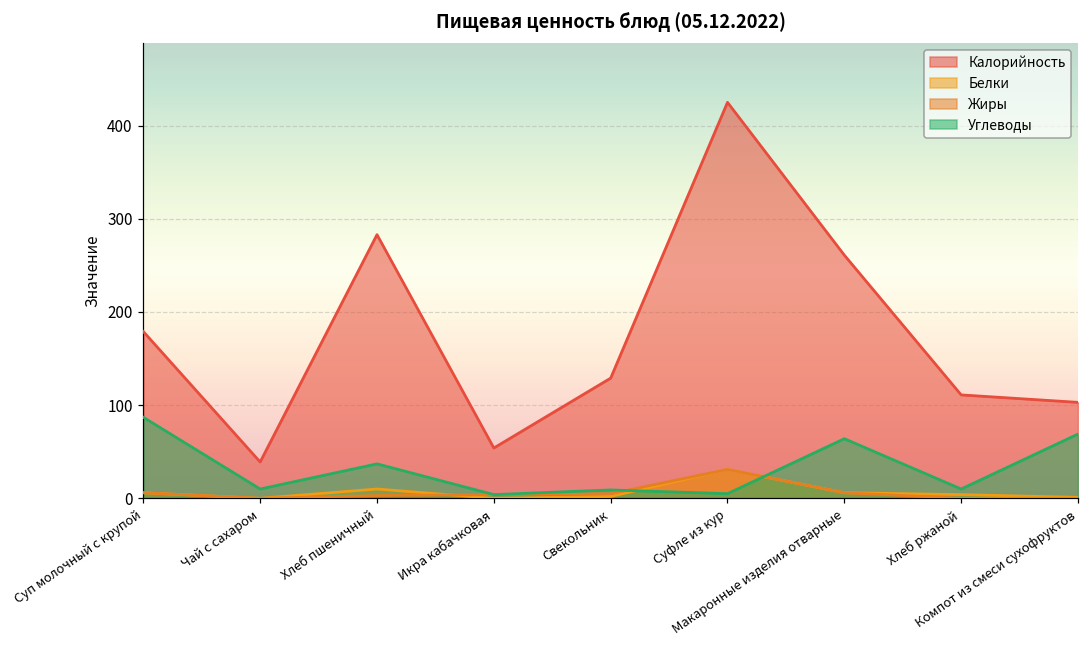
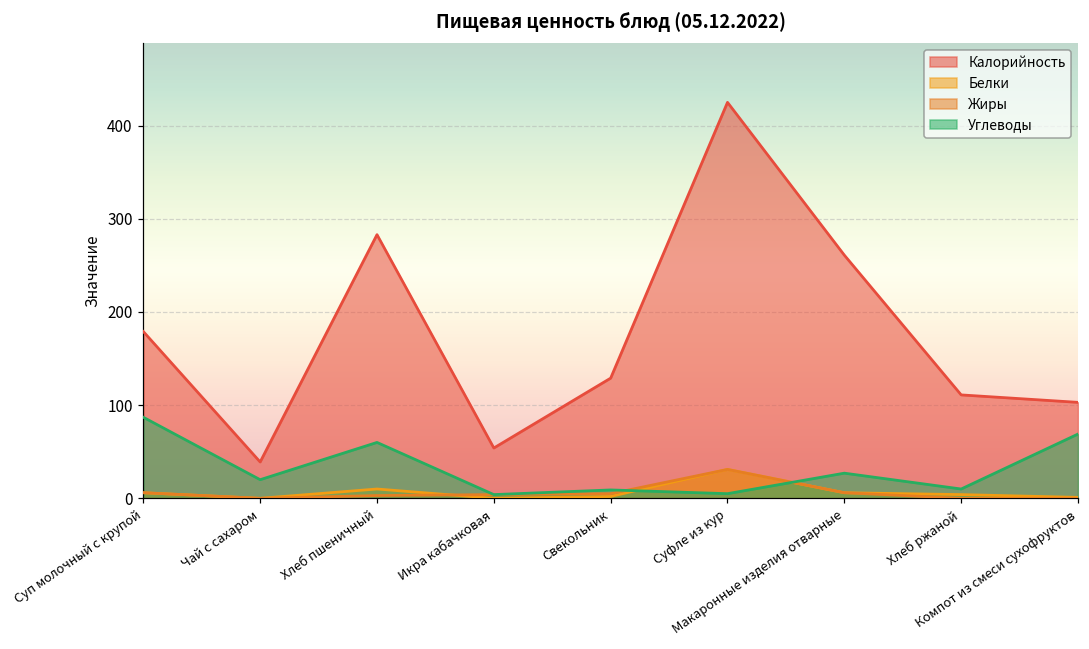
  {
    "Углеводы": {
      "Суп молочный с крупой": 90,
-     "Чай с сахаром": 10,
-     "Хлеб пшеничный": 40,
+     "Чай с сахаром": 20,
+     "Хлеб пшеничный": 60,
      "Свекольник": 10,
      "Суфле из кур": 10,
-     "Макаронные изделия отварные": 60,
+     "Макаронные изделия отварные": 30,
      "Хлеб ржаной": 10,
      "Компот из смеси сухофруктов": 70
    }
  }
